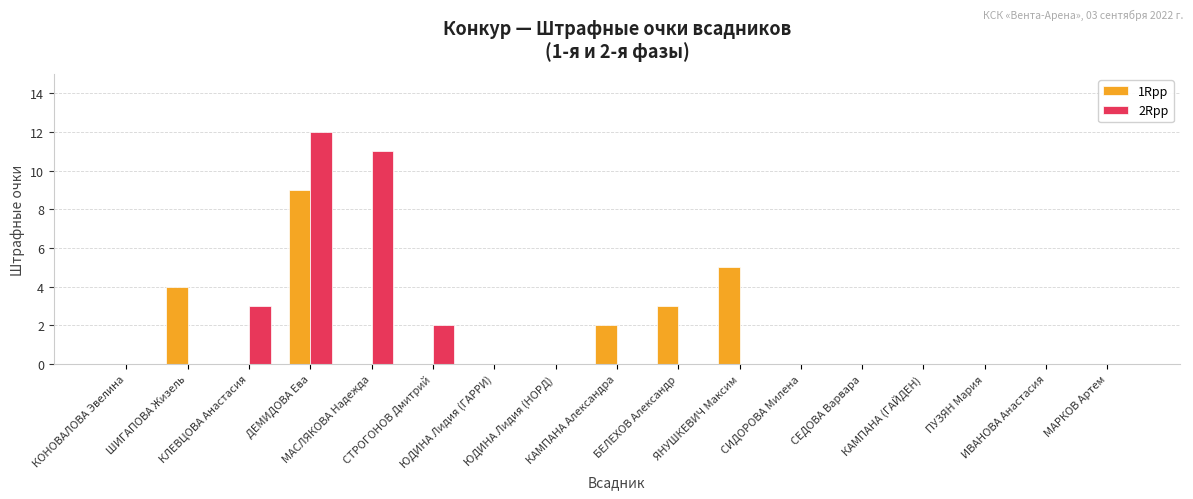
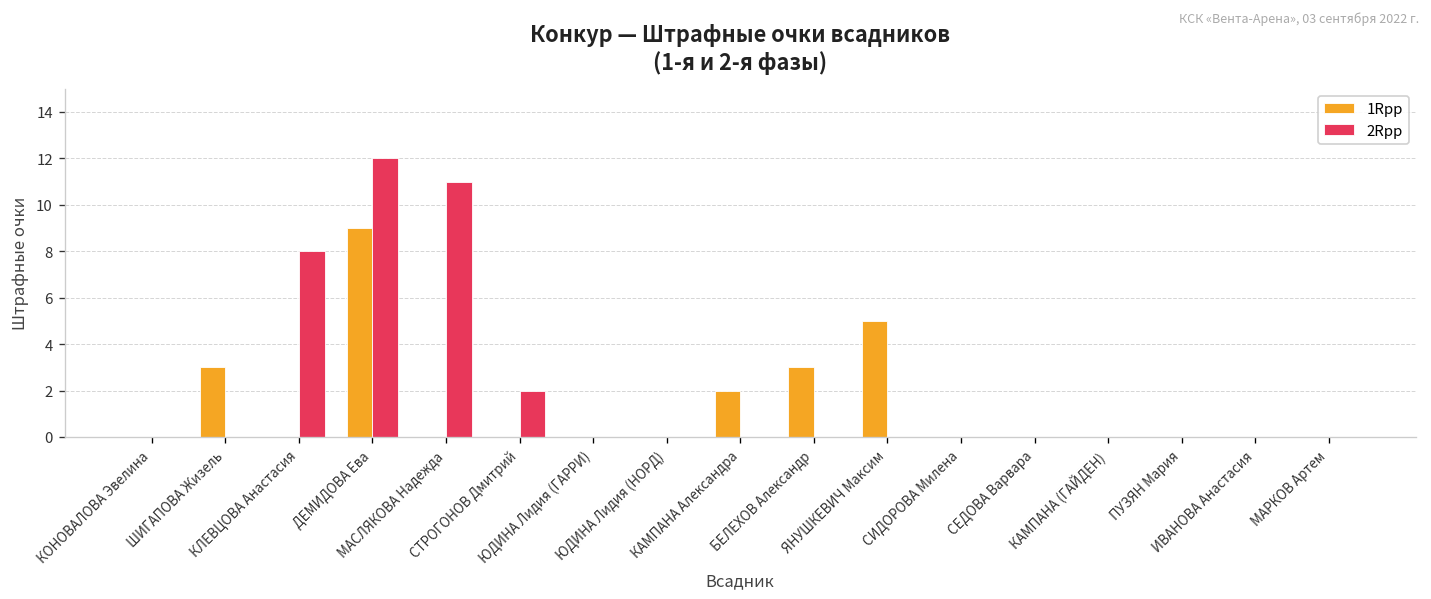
  {
    "1Rpp": {
      "КОНОВАЛОВА Эвелина": 0,
-     "ШИГАПОВА Жизель": 4,
+     "ШИГАПОВА Жизель": 3,
      "КЛЕВЦОВА Анастасия": 0,
      "ДЕМИДОВА Ева": 9,
      "МАСЛЯКОВА Надежда": 0,
      "СТРОГОНОВ Дмитрий": 0,
      "ЮДИНА Лидия (ГАРРИ)": 0,
      "ЮДИНА Лидия (НОРД)": 0,
      "КАМПАНА Александра": 2,
      "БЕЛЕХОВ Александр": 3,
      "ЯНУШКЕВИЧ Максим": 5,
      "СИДОРОВА Милена": 0,
      "СЕДОВА Варвара": 0,
      "КАМПАНА (ГАЙДЕН)": 0,
      "ПУЗЯН Мария": 0,
      "ИВАНОВА Анастасия": 0,
      "МАРКОВ Артем": 0
    },
    "2Rpp": {
      "КОНОВАЛОВА Эвелина": 0,
      "ШИГАПОВА Жизель": 0,
-     "КЛЕВЦОВА Анастасия": 3,
+     "КЛЕВЦОВА Анастасия": 8,
      "ДЕМИДОВА Ева": 12,
      "МАСЛЯКОВА Надежда": 11,
      "СТРОГОНОВ Дмитрий": 2,
      "ЮДИНА Лидия (ГАРРИ)": 0,
      "ЮДИНА Лидия (НОРД)": 0,
      "КАМПАНА Александра": 0,
      "БЕЛЕХОВ Александр": 0,
      "ЯНУШКЕВИЧ Максим": 0,
      "СИДОРОВА Милена": 0,
      "СЕДОВА Варвара": 0,
      "КАМПАНА (ГАЙДЕН)": 0,
      "ПУЗЯН Мария": 0,
      "ИВАНОВА Анастасия": 0,
      "МАРКОВ Артем": 0
    }
  }
